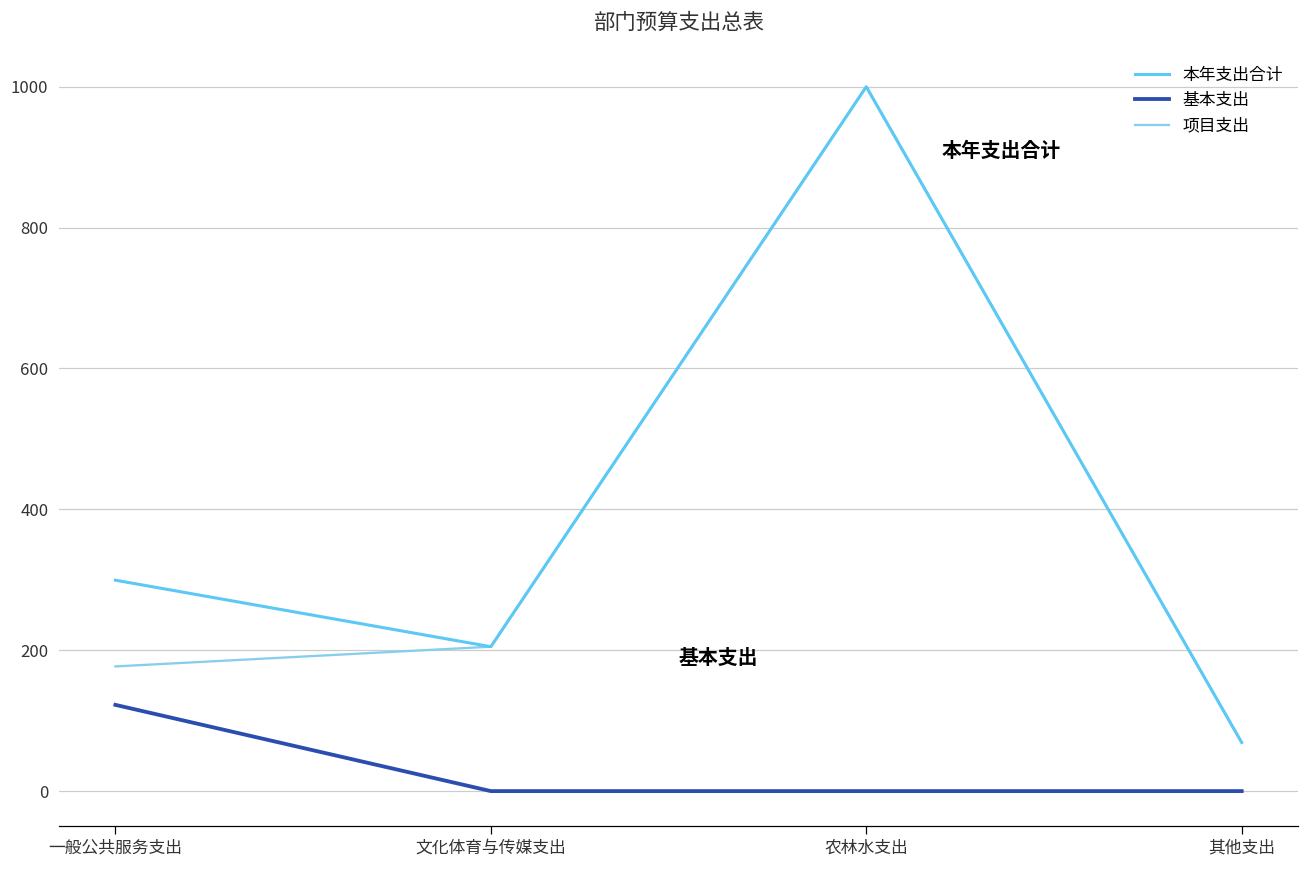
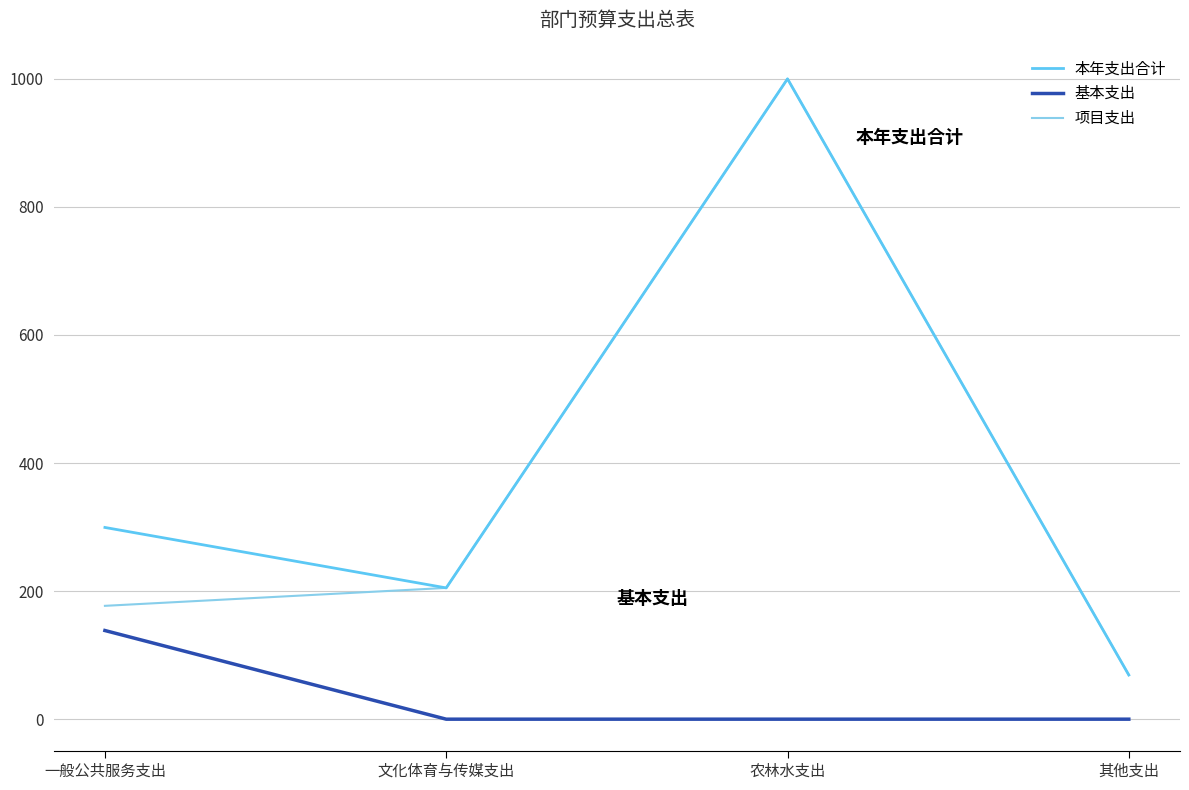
  {
    "基本支出": {
-     "一般公共服务支出": 120,
+     "一般公共服务支出": 140,
      "文化体育与传媒支出": 0,
      "农林水支出": 0,
      "其他支出": 0
    }
  }
